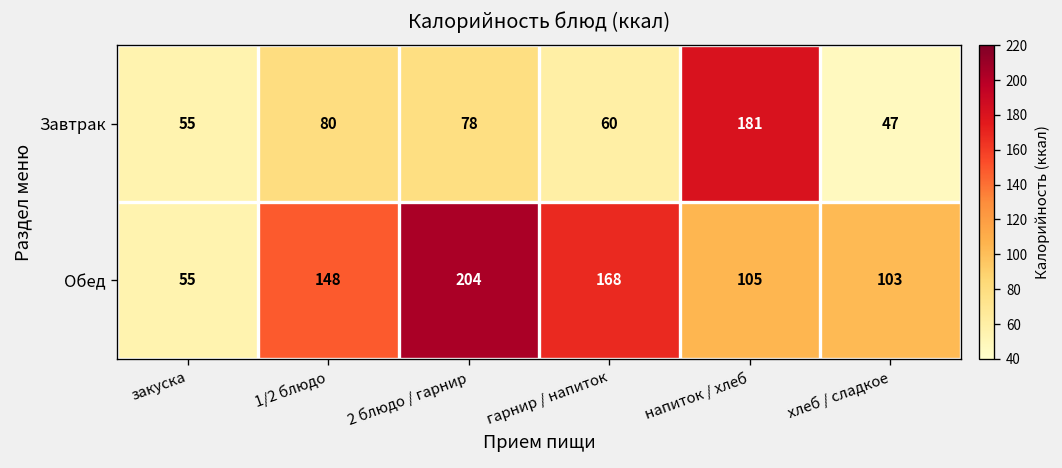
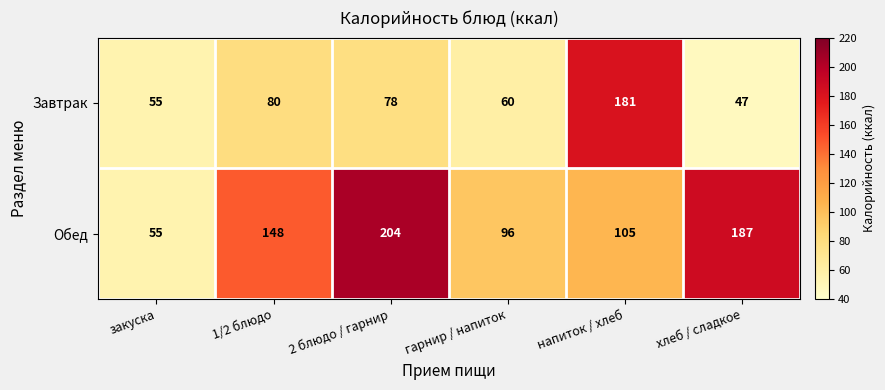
  {
    "Завтрак": {
      "закуска": 55,
      "1/2 блюдо": 80,
      "2 блюдо / гарнир": 78,
      "гарнир / напиток": 60,
      "напиток / хлеб": 181,
      "хлеб / сладкое": 47
    },
    "Обед": {
      "закуска": 55,
      "1/2 блюдо": 148,
      "2 блюдо / гарнир": 204,
-     "гарнир / напиток": 168,
+     "гарнир / напиток": 96,
      "напиток / хлеб": 105,
-     "хлеб / сладкое": 103
+     "хлеб / сладкое": 187
    }
  }
